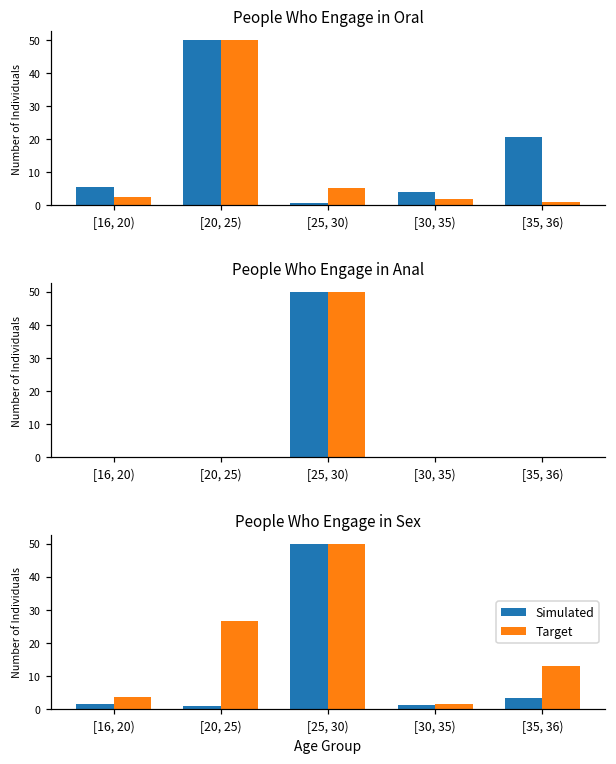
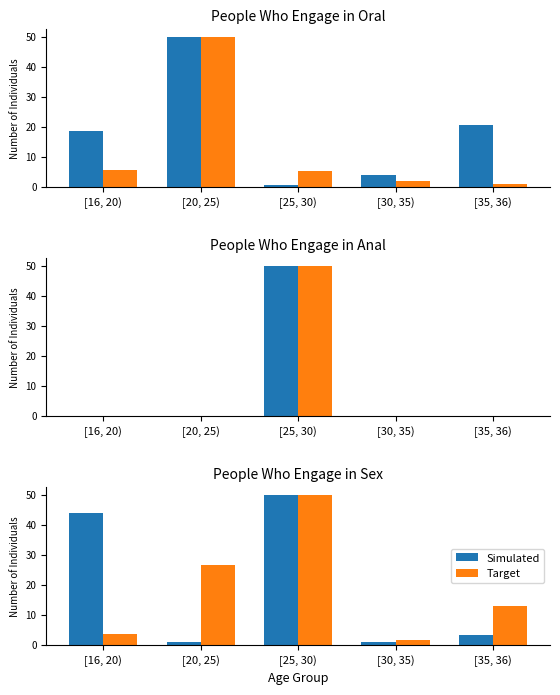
  {
    "People Who Engage in Oral": {
      "Simulated": {
-       "[16, 20)": 5,
+       "[16, 20)": 19,
        "[20, 25)": 50,
        "[30, 35)": 4,
        "[35, 36)": 21
      },
      "Target": {
-       "[16, 20)": 2,
+       "[16, 20)": 6,
        "[20, 25)": 50,
        "[25, 30)": 5,
        "[30, 35)": 2,
        "[35, 36)": 1
      }
    },
    "People Who Engage in Anal": {
      "Simulated": {
        "[25, 30)": 50
      },
      "Target": {
        "[25, 30)": 50
      }
    },
    "People Who Engage in Sex": {
      "Simulated": {
-       "[16, 20)": 1,
+       "[16, 20)": 44,
        "[20, 25)": 1,
        "[25, 30)": 50,
        "[30, 35)": 1,
        "[35, 36)": 3
      },
      "Target": {
        "[16, 20)": 4,
        "[20, 25)": 27,
        "[25, 30)": 50,
        "[30, 35)": 2,
        "[35, 36)": 13
      }
    }
  }
